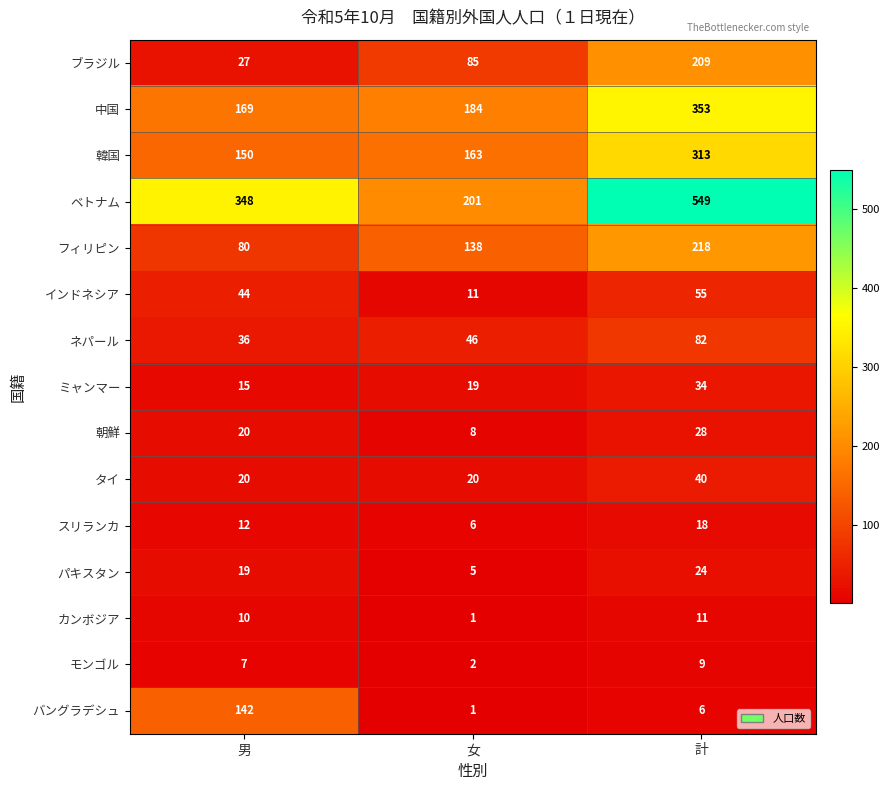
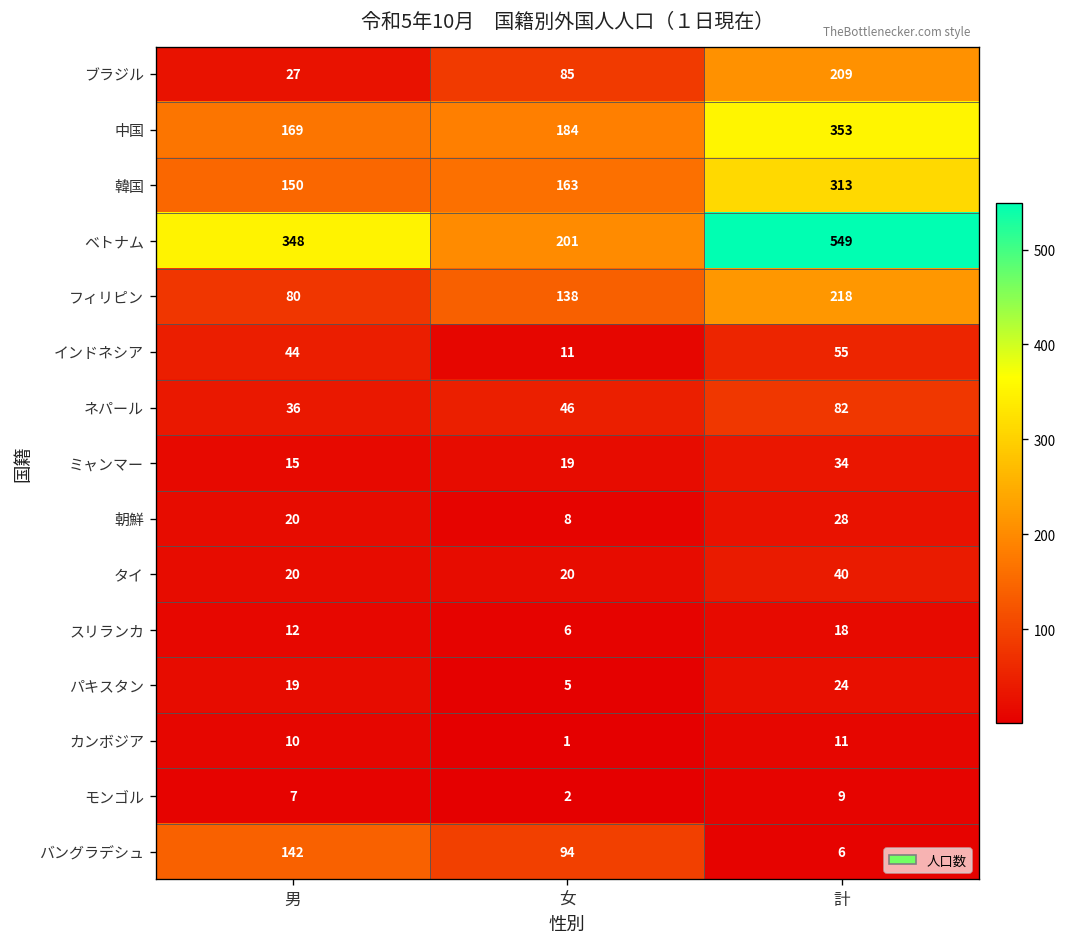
  {
    "ブラジル": {
      "男": 27,
      "女": 85,
      "計": 209
    },
    "中国": {
      "男": 169,
      "女": 184,
      "計": 353
    },
    "韓国": {
      "男": 150,
      "女": 163,
      "計": 313
    },
    "ベトナム": {
      "男": 348,
      "女": 201,
      "計": 549
    },
    "フィリピン": {
      "男": 80,
      "女": 138,
      "計": 218
    },
    "インドネシア": {
      "男": 44,
      "女": 11,
      "計": 55
    },
    "ネパール": {
      "男": 36,
      "女": 46,
      "計": 82
    },
    "ミャンマー": {
      "男": 15,
      "女": 19,
      "計": 34
    },
    "朝鮮": {
      "男": 20,
      "女": 8,
      "計": 28
    },
    "タイ": {
      "男": 20,
      "女": 20,
      "計": 40
    },
    "スリランカ": {
      "男": 12,
      "女": 6,
      "計": 18
    },
    "パキスタン": {
      "男": 19,
      "女": 5,
      "計": 24
    },
    "カンボジア": {
      "男": 10,
      "女": 1,
      "計": 11
    },
    "モンゴル": {
      "男": 7,
      "女": 2,
      "計": 9
    },
    "バングラデシュ": {
      "男": 142,
-     "女": 1,
+     "女": 94,
      "計": 6
    }
  }
